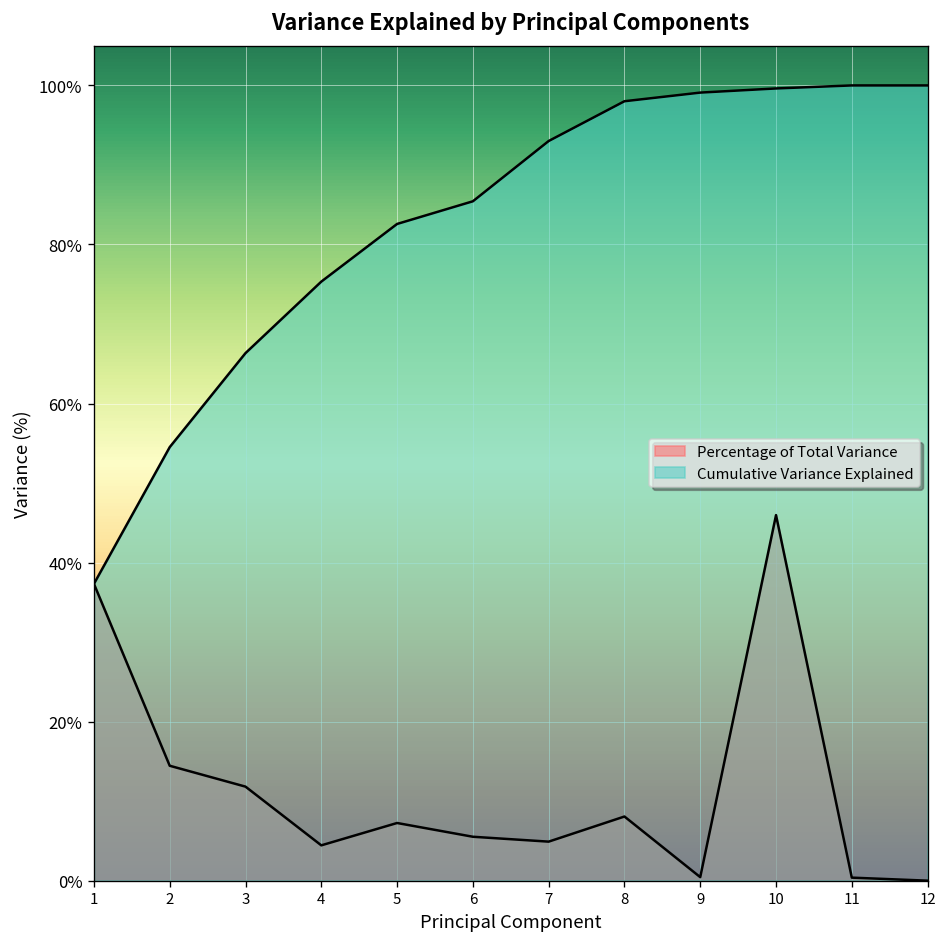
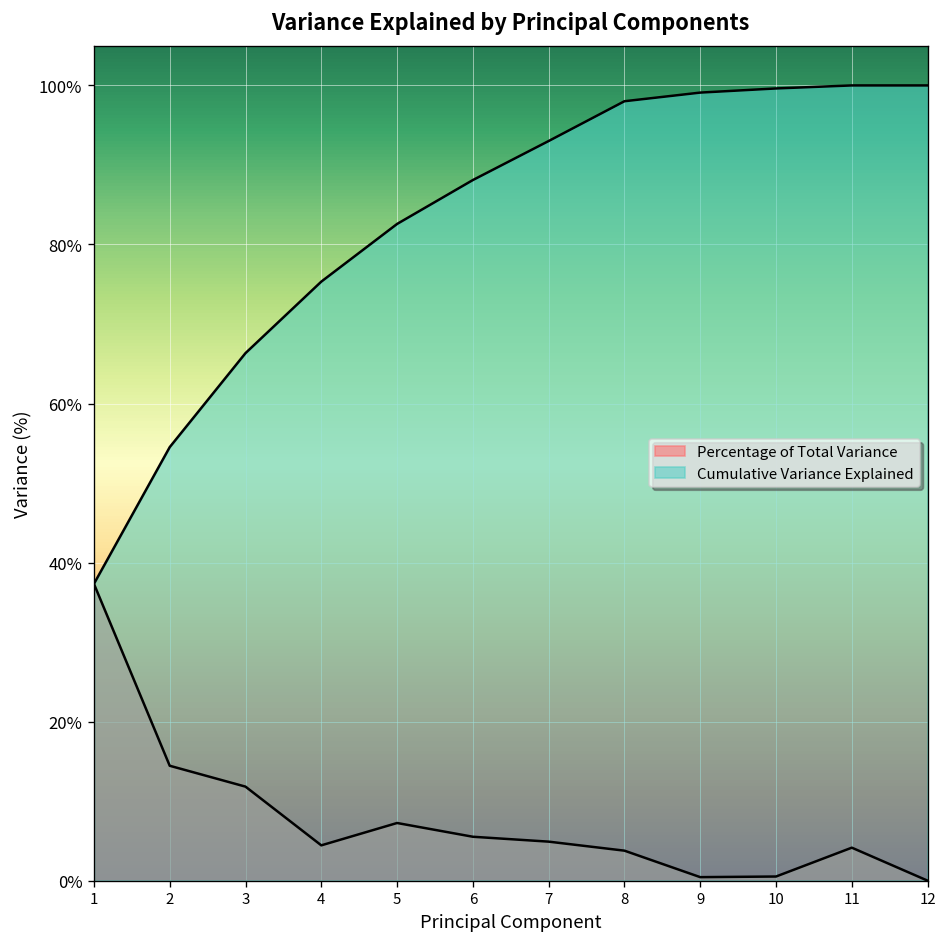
  {
    "Percentage of Total Variance": {
      "2": "14%",
      "3": "12%",
      "4": "4%",
      "5": "7%",
      "6": "6%",
      "7": "5%",
-     "8": "8%",
+     "8": "4%",
      "9": "0%",
-     "10": "46%",
-     "11": "0%",
+     "10": "1%",
+     "11": "4%",
      "12": "0%"
    },
    "Cumulative Variance Explained": {
      "2": "55%",
      "3": "66%",
      "4": "75%",
      "5": "83%",
-     "6": "85%",
+     "6": "88%",
      "7": "93%",
      "8": "98%",
      "9": "99%",
      "10": "100%",
      "11": "100%",
      "12": "100%"
    }
  }
